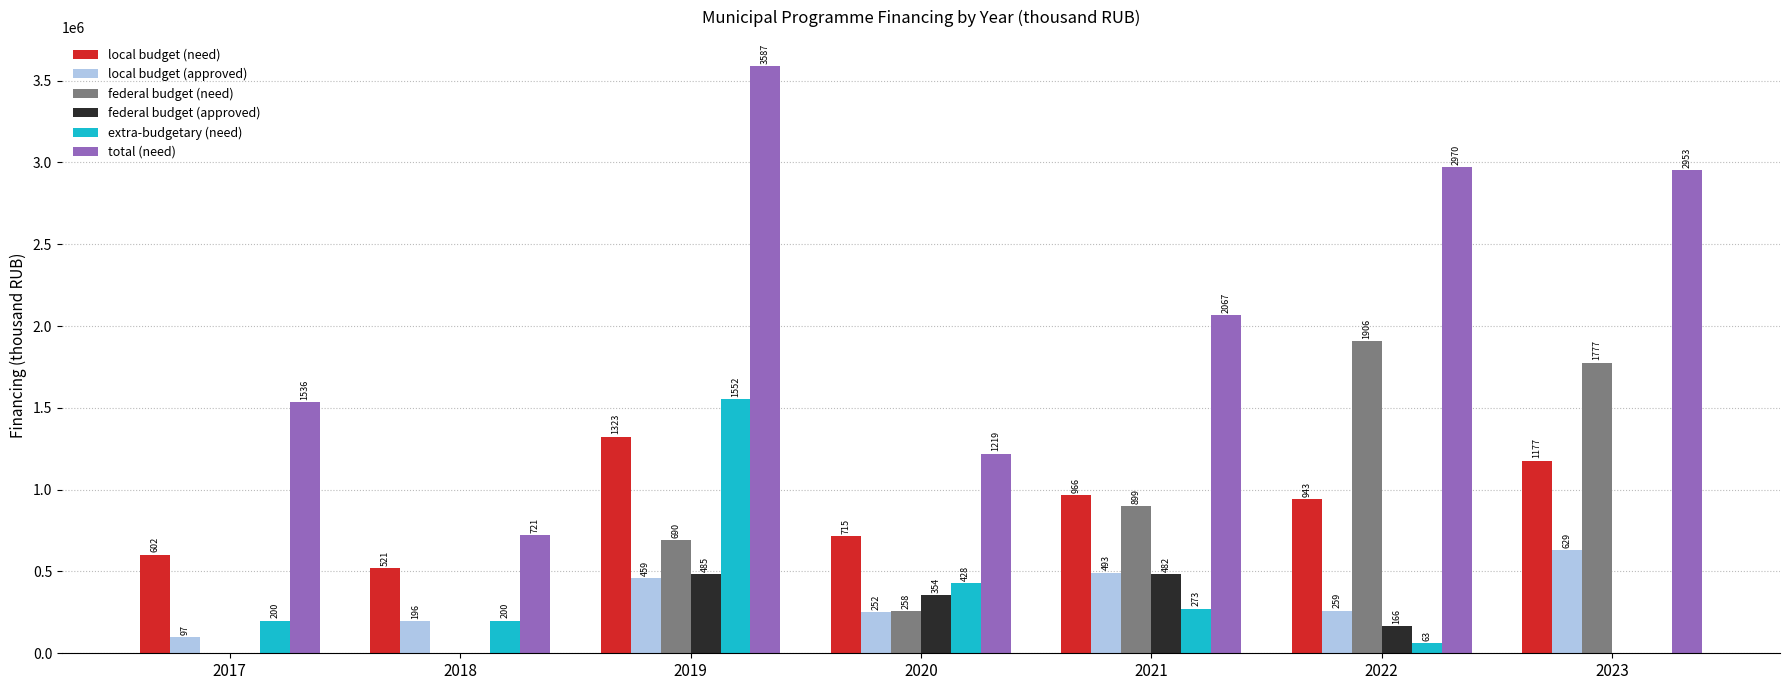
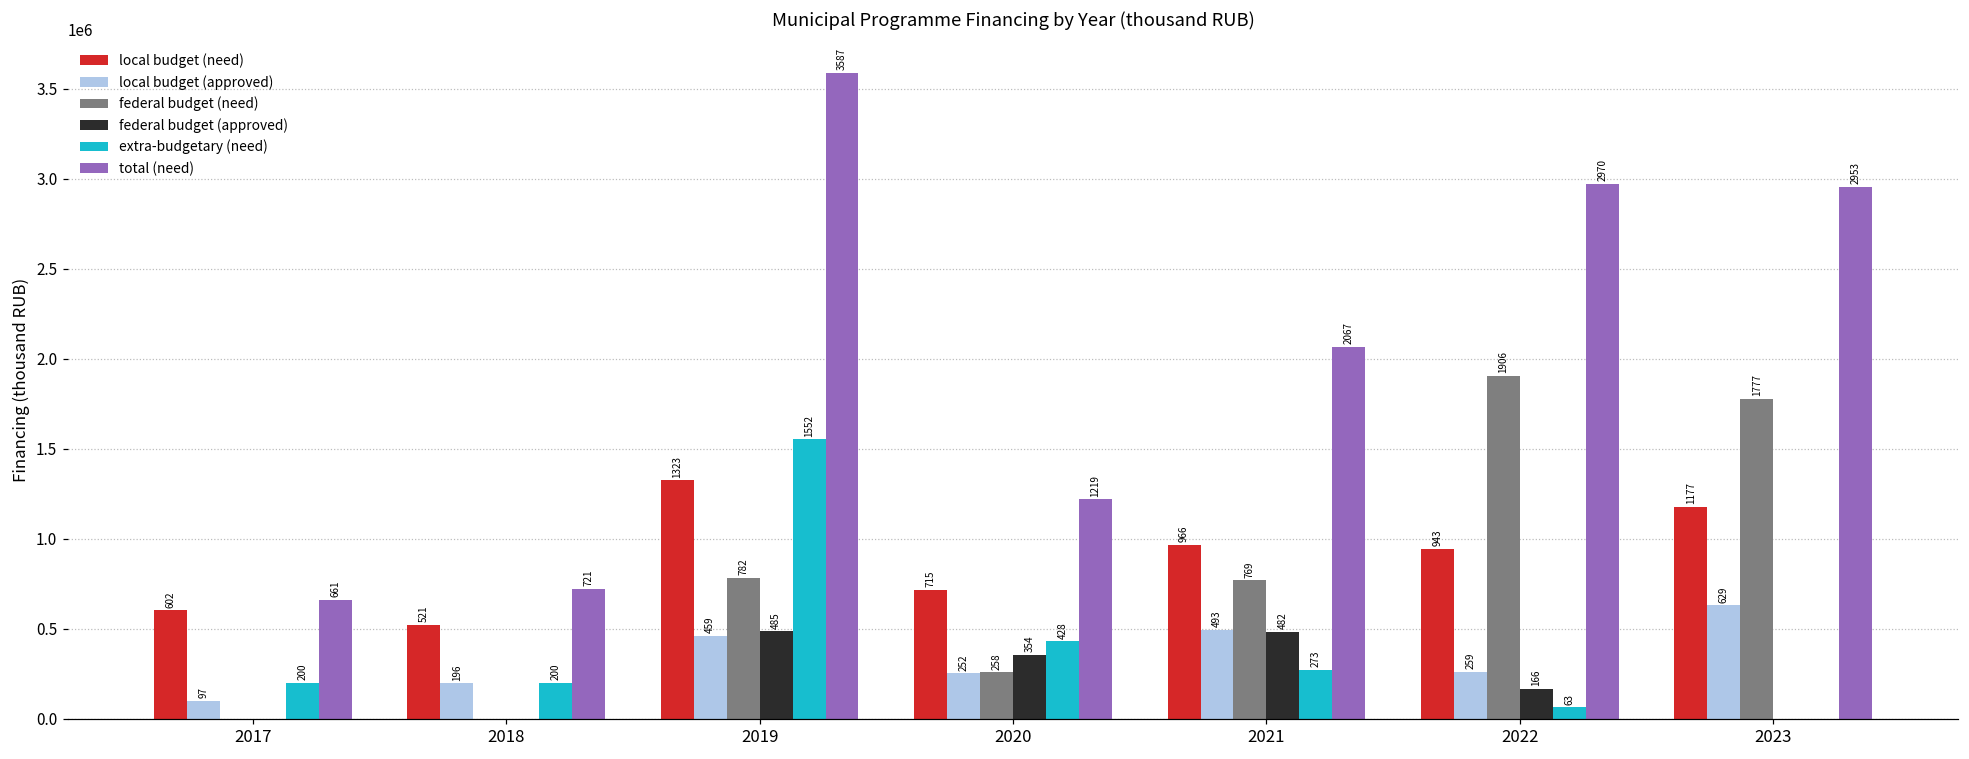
  {
    "federal budget (need)": {
-     "2019": 690,
-     "2021": 899
+     "2019": 782,
+     "2021": 769
    },
    "federal budget (approved)": {
      "2017": 0,
      "2018": 0,
      "2023": 0
    },
    "extra-budgetary (need)": {
      "2023": 0
    },
    "total (need)": {
-     "2017": 1536
+     "2017": 661
    }
  }
